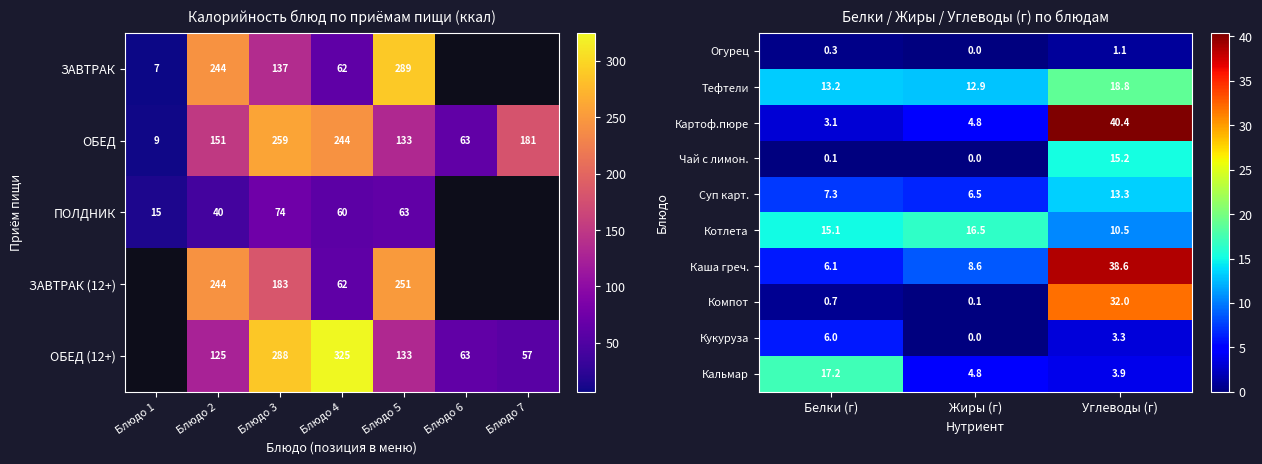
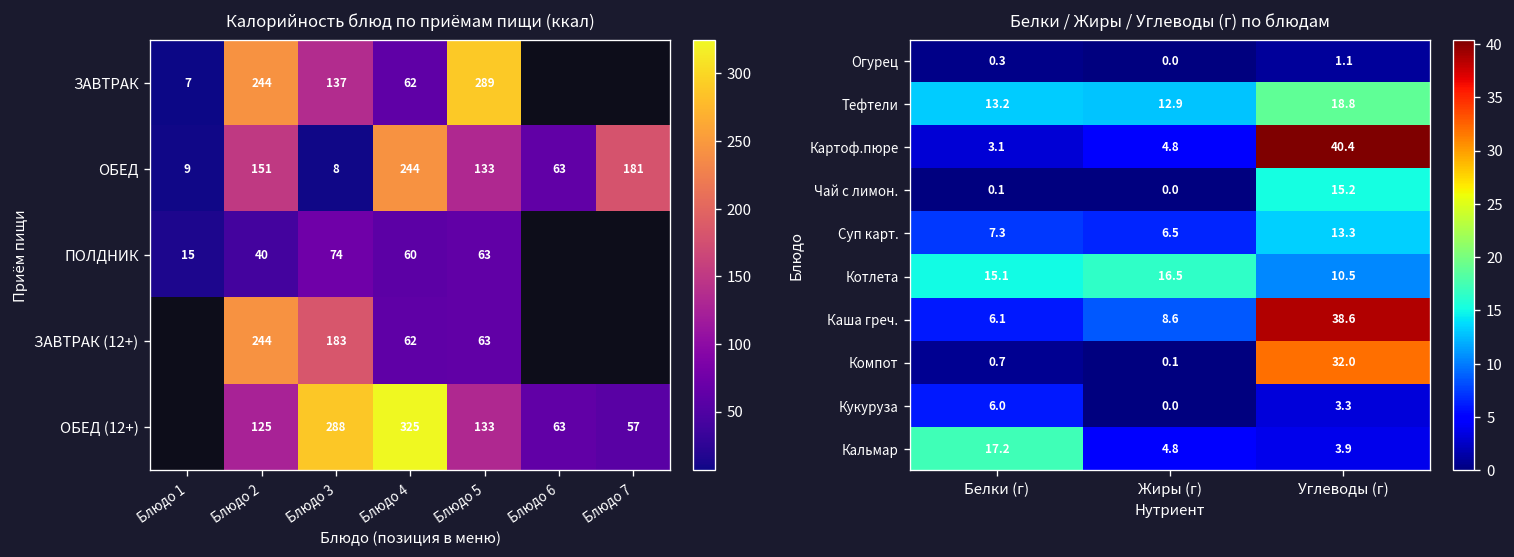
  {
    "Калорийность блюд по приёмам пищи (ккал)": {
      "ЗАВТРАК": {
        "Блюдо 1": 7,
        "Блюдо 2": 244,
        "Блюдо 3": 137,
        "Блюдо 4": 62,
        "Блюдо 5": 289
      },
      "ОБЕД": {
        "Блюдо 1": 9,
        "Блюдо 2": 151,
-       "Блюдо 3": 259,
+       "Блюдо 3": 8,
        "Блюдо 4": 244,
        "Блюдо 5": 133,
        "Блюдо 6": 63,
        "Блюдо 7": 181
      },
      "ПОЛДНИК": {
        "Блюдо 1": 15,
        "Блюдо 2": 40,
        "Блюдо 3": 74,
        "Блюдо 4": 60,
        "Блюдо 5": 63
      },
      "ЗАВТРАК (12+)": {
        "Блюдо 2": 244,
        "Блюдо 3": 183,
        "Блюдо 4": 62,
-       "Блюдо 5": 251
+       "Блюдо 5": 63
      },
      "ОБЕД (12+)": {
        "Блюдо 2": 125,
        "Блюдо 3": 288,
        "Блюдо 4": 325,
        "Блюдо 5": 133,
        "Блюдо 6": 63,
        "Блюдо 7": 57
      }
    },
    "Белки / Жиры / Углеводы (г) по блюдам": {
      "Огурец": {
        "Белки (г)": 0.3,
        "Жиры (г)": 0.0,
        "Углеводы (г)": 1.1
      },
      "Тефтели": {
        "Белки (г)": 13.2,
        "Жиры (г)": 12.9,
        "Углеводы (г)": 18.8
      },
      "Картоф.пюре": {
        "Белки (г)": 3.1,
        "Жиры (г)": 4.8,
        "Углеводы (г)": 40.4
      },
      "Чай с лимон.": {
        "Белки (г)": 0.1,
        "Жиры (г)": 0.0,
        "Углеводы (г)": 15.2
      },
      "Суп карт.": {
        "Белки (г)": 7.3,
        "Жиры (г)": 6.5,
        "Углеводы (г)": 13.3
      },
      "Котлета": {
        "Белки (г)": 15.1,
        "Жиры (г)": 16.5,
        "Углеводы (г)": 10.5
      },
      "Каша греч.": {
        "Белки (г)": 6.1,
        "Жиры (г)": 8.6,
        "Углеводы (г)": 38.6
      },
      "Компот": {
        "Белки (г)": 0.7,
        "Жиры (г)": 0.1,
        "Углеводы (г)": 32.0
      },
      "Кукуруза": {
        "Белки (г)": 6.0,
        "Жиры (г)": 0.0,
        "Углеводы (г)": 3.3
      },
      "Кальмар": {
        "Белки (г)": 17.2,
        "Жиры (г)": 4.8,
        "Углеводы (г)": 3.9
      }
    }
  }
